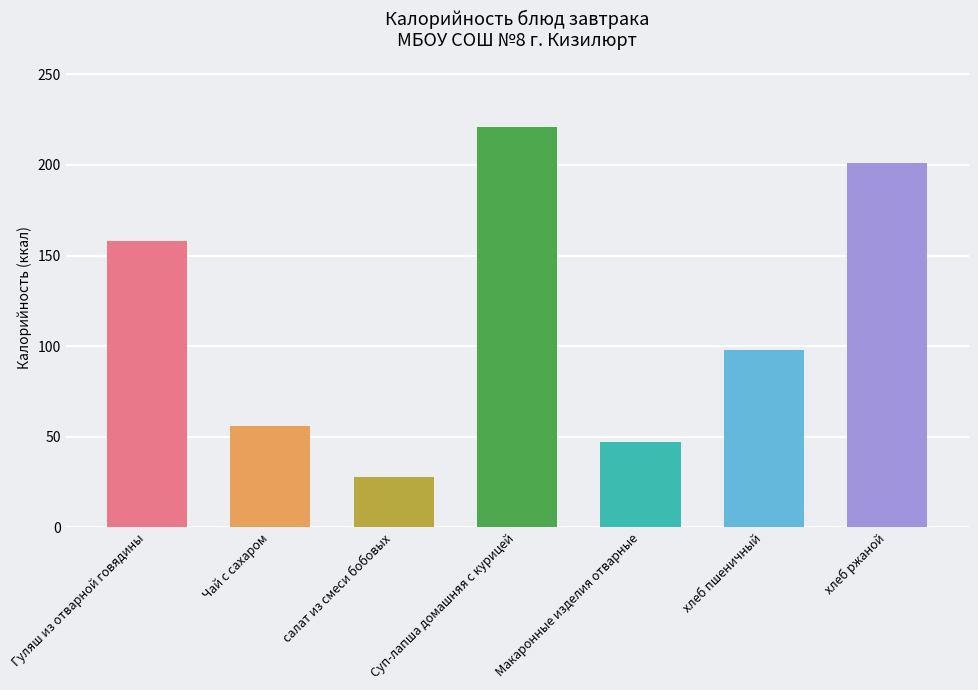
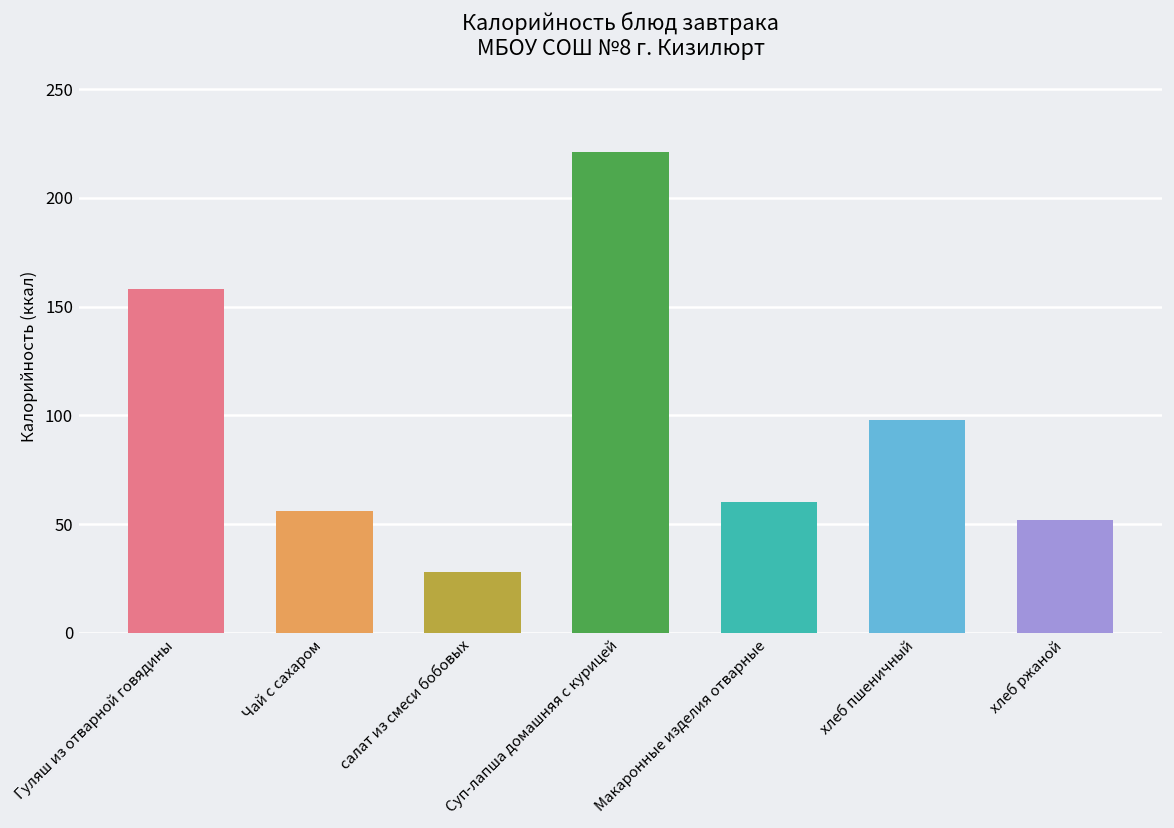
  {
    "Гуляш из отварной говядины": 158,
    "Чай с сахаром": 56,
    "салат из смеси бобовых": 28,
    "Суп-лапша домашняя с курицей": 221,
-   "Макаронные изделия отварные": 47,
+   "Макаронные изделия отварные": 60,
    "хлеб пшеничный": 98,
-   "хлеб ржаной": 201
+   "хлеб ржаной": 52
  }
